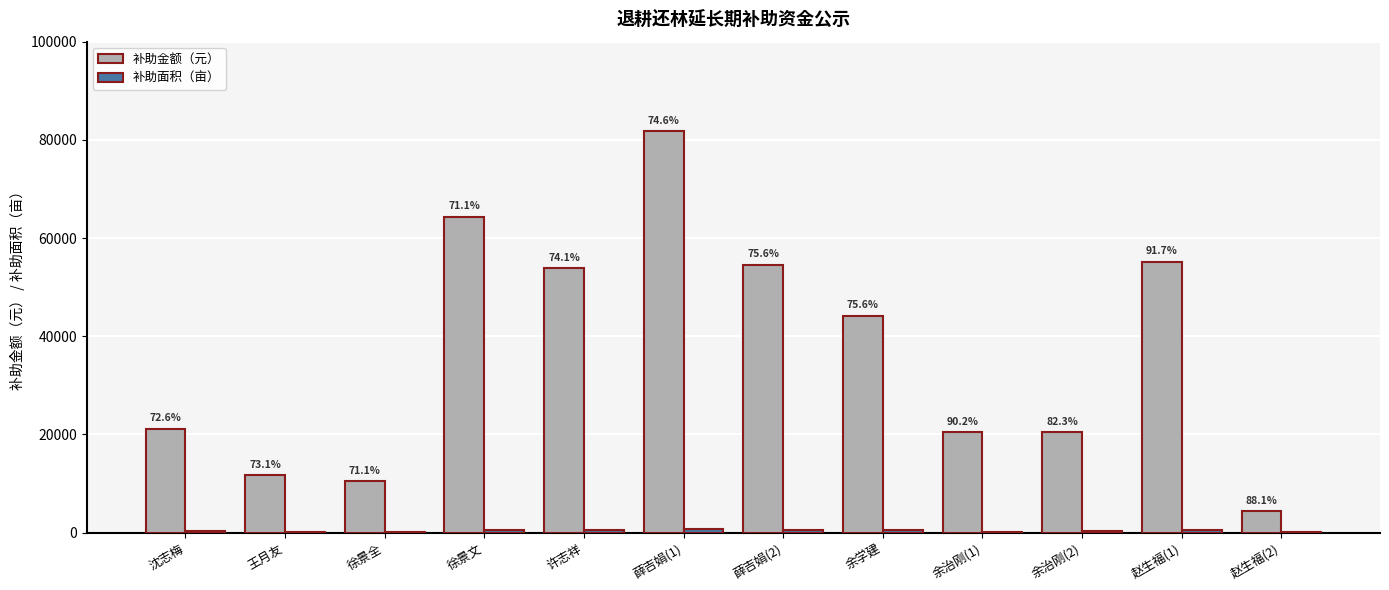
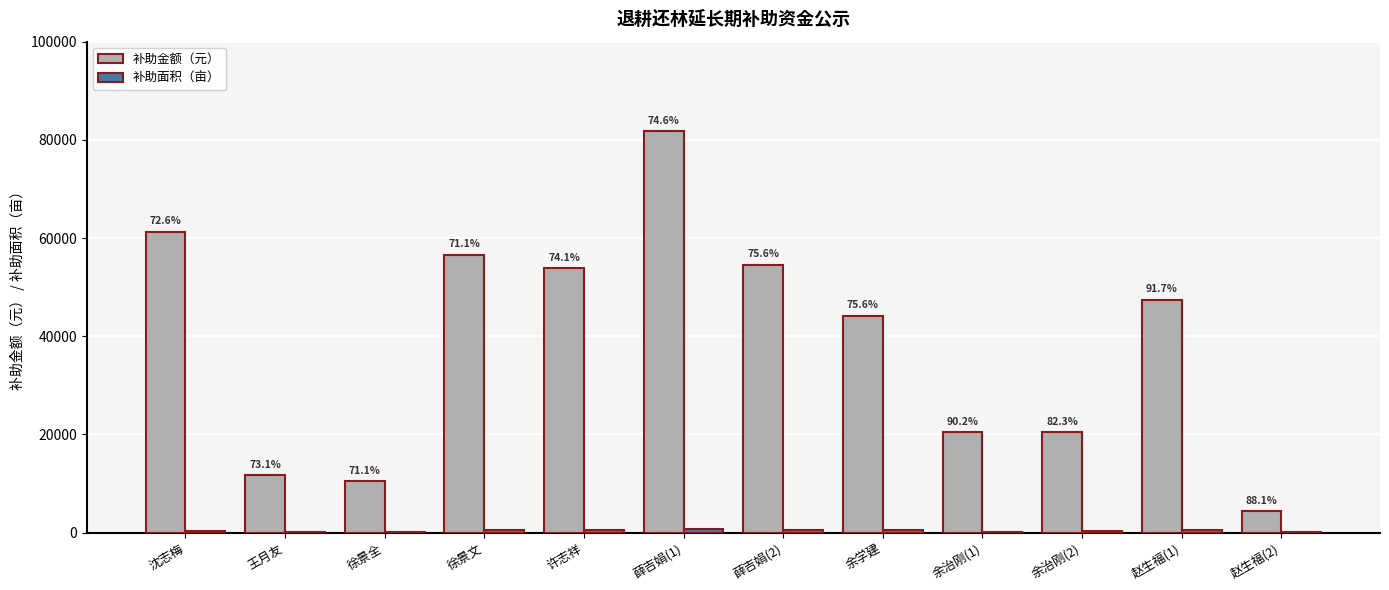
  {
    "补助金额（元）": {
-     "沈志梅": 21000,
-     "徐景文": 64000,
-     "赵生福(1)": 55000
+     "沈志梅": 61000,
+     "徐景文": 57000,
+     "赵生福(1)": 47000
    },
    "补助面积（亩）": {
      "徐景文": 1000,
      "许志祥": 1000,
      "薛吉娟(1)": 1000,
      "薛吉娟(2)": 1000
    }
  }
